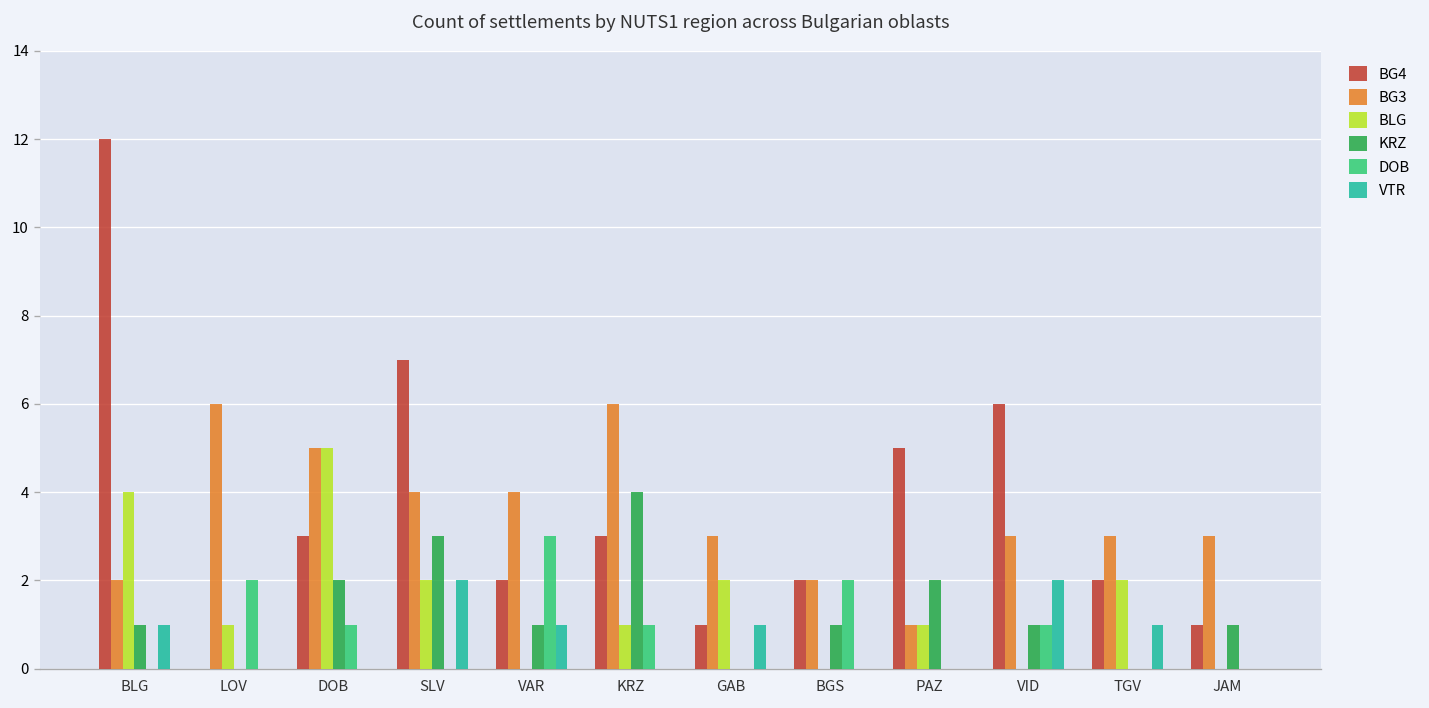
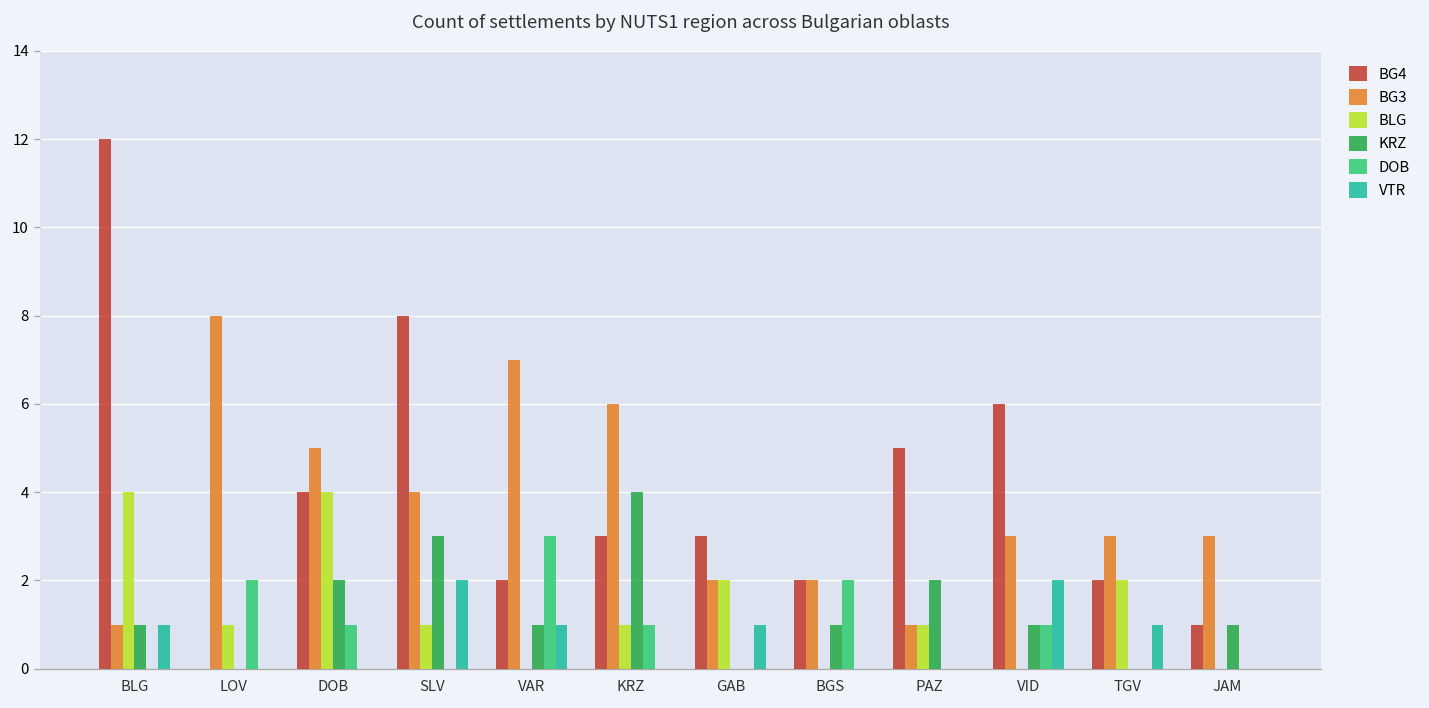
  {
    "BG4": {
      "BLG": 12,
      "LOV": 0,
-     "DOB": 3,
-     "SLV": 7,
+     "DOB": 4,
+     "SLV": 8,
      "VAR": 2,
      "KRZ": 3,
-     "GAB": 1,
+     "GAB": 3,
      "BGS": 2,
      "PAZ": 5,
      "VID": 6,
      "TGV": 2,
      "JAM": 1
    },
    "BG3": {
-     "BLG": 2,
-     "LOV": 6,
+     "BLG": 1,
+     "LOV": 8,
      "DOB": 5,
      "SLV": 4,
-     "VAR": 4,
+     "VAR": 7,
      "KRZ": 6,
-     "GAB": 3,
+     "GAB": 2,
      "BGS": 2,
      "PAZ": 1,
      "VID": 3,
      "TGV": 3,
      "JAM": 3
    },
    "BLG": {
      "BLG": 4,
      "LOV": 1,
-     "DOB": 5,
-     "SLV": 2,
+     "DOB": 4,
+     "SLV": 1,
      "VAR": 0,
      "KRZ": 1,
      "GAB": 2,
      "BGS": 0,
      "PAZ": 1,
      "VID": 0,
      "TGV": 2,
      "JAM": 0
    }
  }
